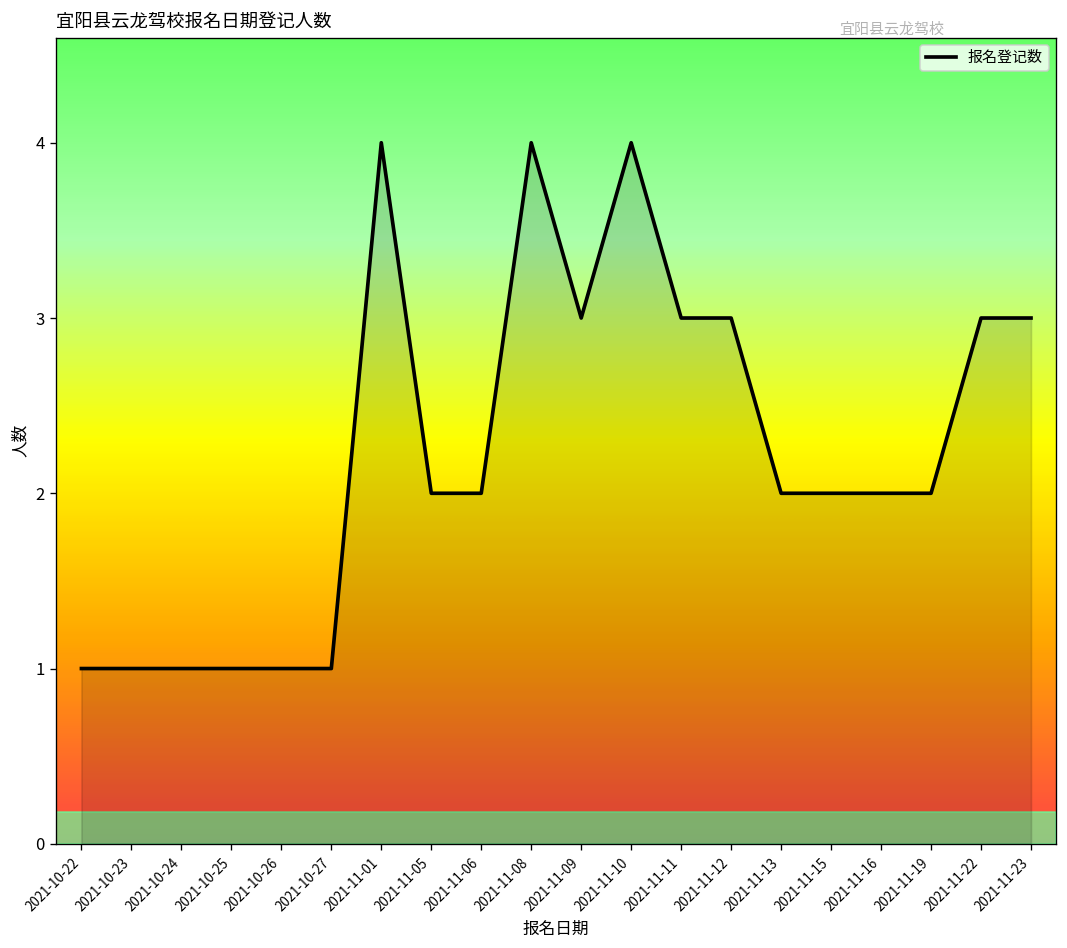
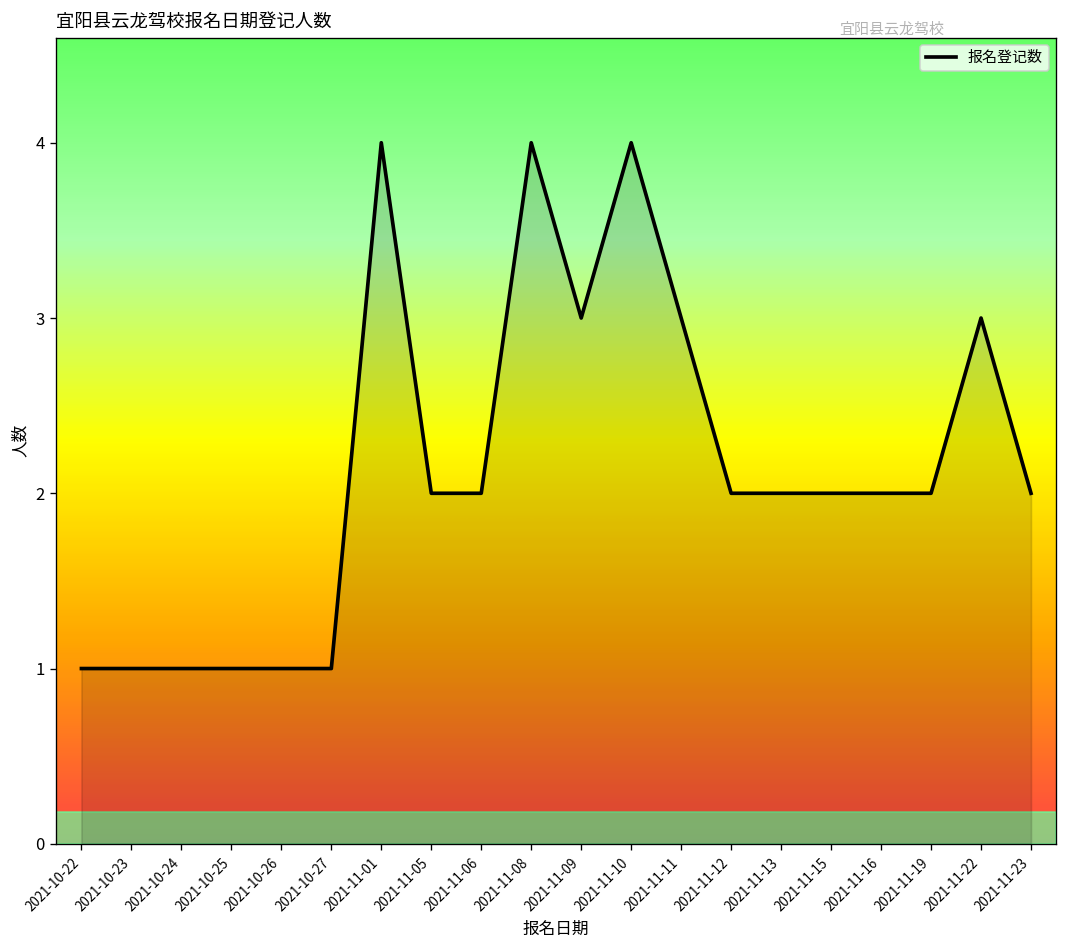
  {
    "2021-10-22": 1,
    "2021-10-23": 1,
    "2021-10-24": 1,
    "2021-10-25": 1,
    "2021-10-26": 1,
    "2021-10-27": 1,
    "2021-11-01": 4,
    "2021-11-05": 2,
    "2021-11-06": 2,
    "2021-11-08": 4,
    "2021-11-09": 3,
    "2021-11-10": 4,
    "2021-11-11": 3,
-   "2021-11-12": 3,
+   "2021-11-12": 2,
    "2021-11-13": 2,
    "2021-11-15": 2,
    "2021-11-16": 2,
    "2021-11-19": 2,
    "2021-11-22": 3,
-   "2021-11-23": 3
+   "2021-11-23": 2
  }
